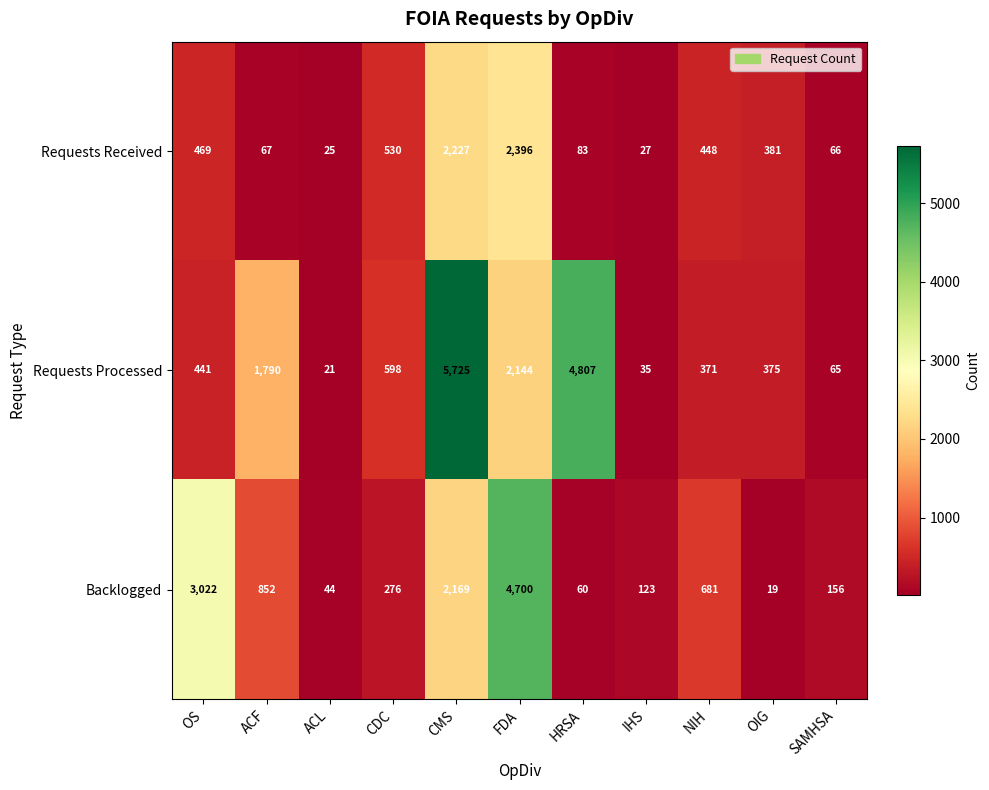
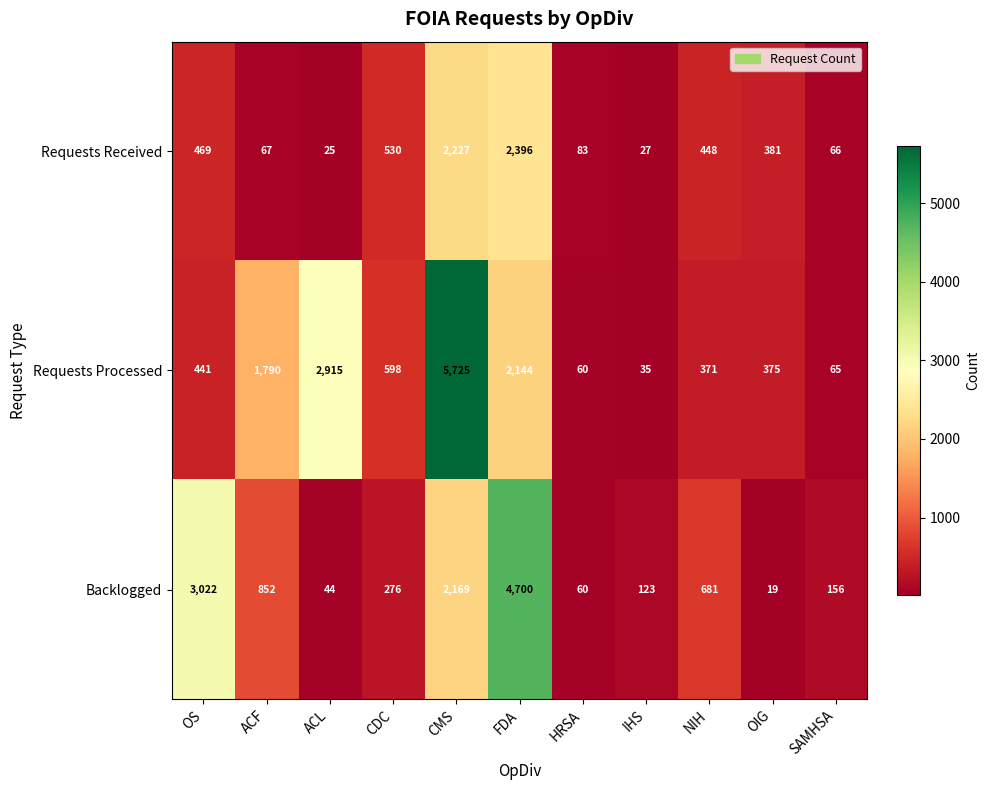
  {
    "Requests Received": {
      "OS": "469",
      "ACF": "67",
      "ACL": "25",
      "CDC": "530",
      "CMS": "2,227",
      "FDA": "2,396",
      "HRSA": "83",
      "IHS": "27",
      "NIH": "448",
      "OIG": "381",
      "SAMHSA": "66"
    },
    "Requests Processed": {
      "OS": "441",
      "ACF": "1,790",
-     "ACL": "21",
+     "ACL": "2,915",
      "CDC": "598",
      "CMS": "5,725",
      "FDA": "2,144",
-     "HRSA": "4,807",
+     "HRSA": "60",
      "IHS": "35",
      "NIH": "371",
      "OIG": "375",
      "SAMHSA": "65"
    },
    "Backlogged": {
      "OS": "3,022",
      "ACF": "852",
      "ACL": "44",
      "CDC": "276",
      "CMS": "2,169",
      "FDA": "4,700",
      "HRSA": "60",
      "IHS": "123",
      "NIH": "681",
      "OIG": "19",
      "SAMHSA": "156"
    }
  }
